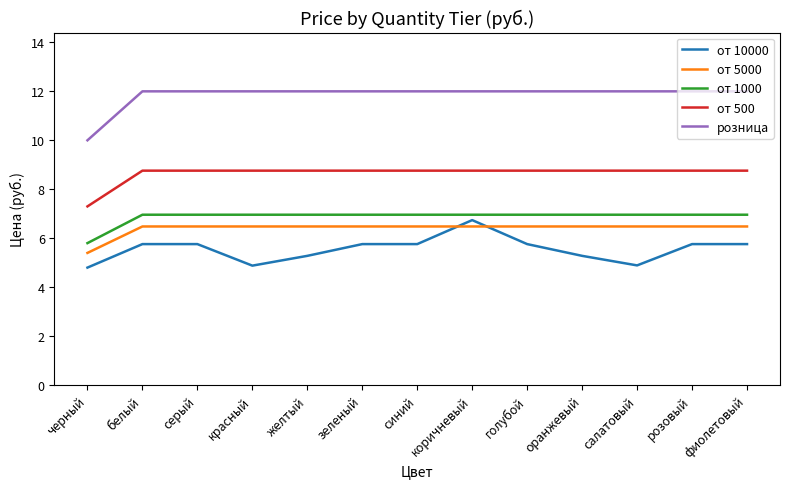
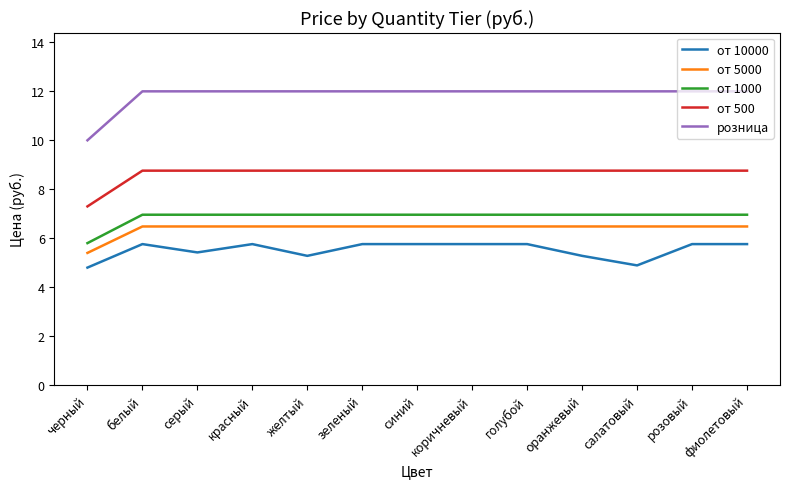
  {
    "от 10000": {
      "черный": 4.8,
      "белый": 5.8,
-     "серый": 5.8,
-     "красный": 4.9,
+     "серый": 5.4,
+     "красный": 5.8,
      "желтый": 5.3,
      "зеленый": 5.8,
      "синий": 5.8,
-     "коричневый": 6.7,
+     "коричневый": 5.8,
      "голубой": 5.8,
      "оранжевый": 5.3,
      "салатовый": 4.9,
      "розовый": 5.8,
      "фиолетовый": 5.8
    },
    "от 5000": {
      "черный": 5.4,
      "белый": 6.5,
      "серый": 6.5,
      "красный": 6.5,
      "желтый": 6.5,
      "зеленый": 6.5,
      "синий": 6.5,
      "коричневый": 6.5,
      "голубой": 6.5,
      "оранжевый": 6.5,
      "салатовый": 6.5,
      "розовый": 6.5,
      "фиолетовый": 6.5
    },
    "от 1000": {
      "черный": 5.8,
      "белый": 7.0,
      "серый": 7.0,
      "красный": 7.0,
      "желтый": 7.0,
      "зеленый": 7.0,
      "синий": 7.0,
      "коричневый": 7.0,
      "голубой": 7.0,
      "оранжевый": 7.0,
      "салатовый": 7.0,
      "розовый": 7.0,
      "фиолетовый": 7.0
    },
    "от 500": {
      "черный": 7.3,
      "белый": 8.8,
      "серый": 8.8,
      "красный": 8.8,
      "желтый": 8.8,
      "зеленый": 8.8,
      "синий": 8.8,
      "коричневый": 8.8,
      "голубой": 8.8,
      "оранжевый": 8.8,
      "салатовый": 8.8,
      "розовый": 8.8,
      "фиолетовый": 8.8
    },
    "розница": {
      "черный": 10.0,
      "белый": 12.0,
      "серый": 12.0,
      "красный": 12.0,
      "желтый": 12.0,
      "зеленый": 12.0,
      "синий": 12.0,
      "коричневый": 12.0,
      "голубой": 12.0,
      "оранжевый": 12.0,
      "салатовый": 12.0
    }
  }
